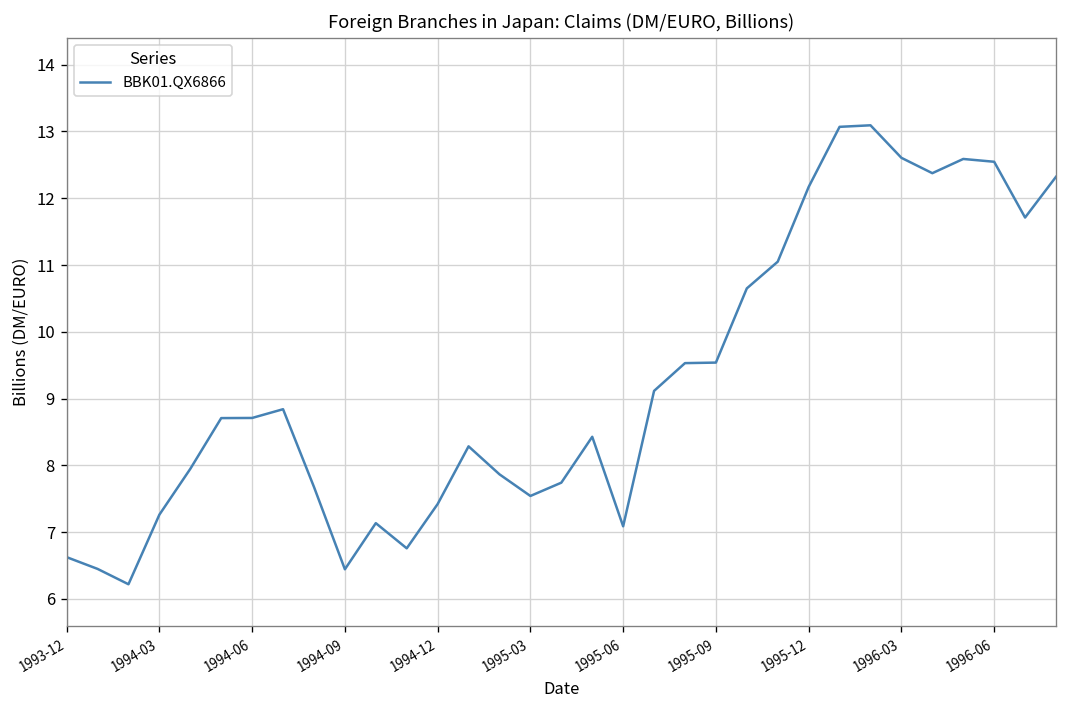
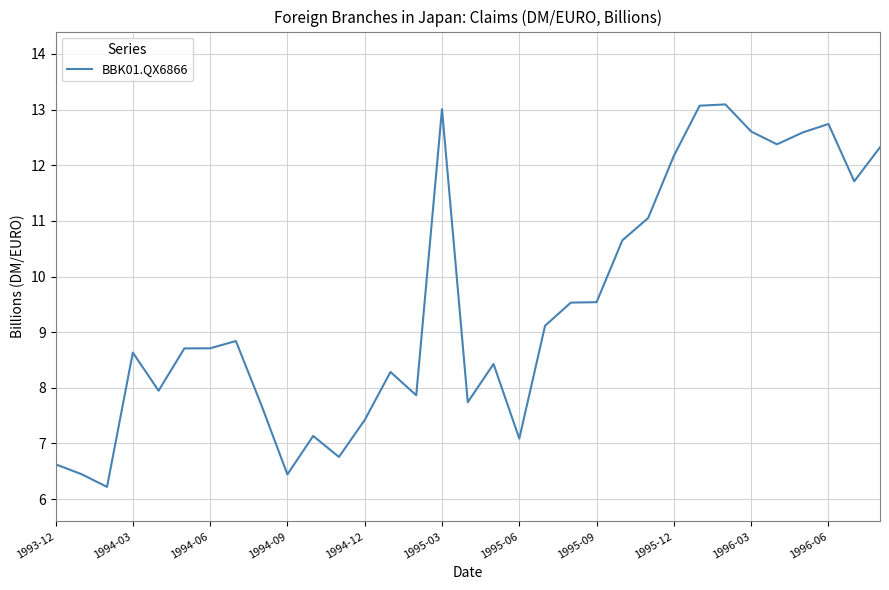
  {
    "1993-12": 6.6,
-   "1994-03": 7.3,
+   "1994-03": 8.6,
    "1994-06": 8.7,
    "1994-09": 6.4,
    "1994-12": 7.4,
-   "1995-03": 7.5,
+   "1995-03": 13.0,
    "1995-06": 7.1,
    "1995-09": 9.5,
    "1995-12": 12.2,
    "1996-03": 12.6,
-   "1996-06": 12.5
+   "1996-06": 12.7
  }
